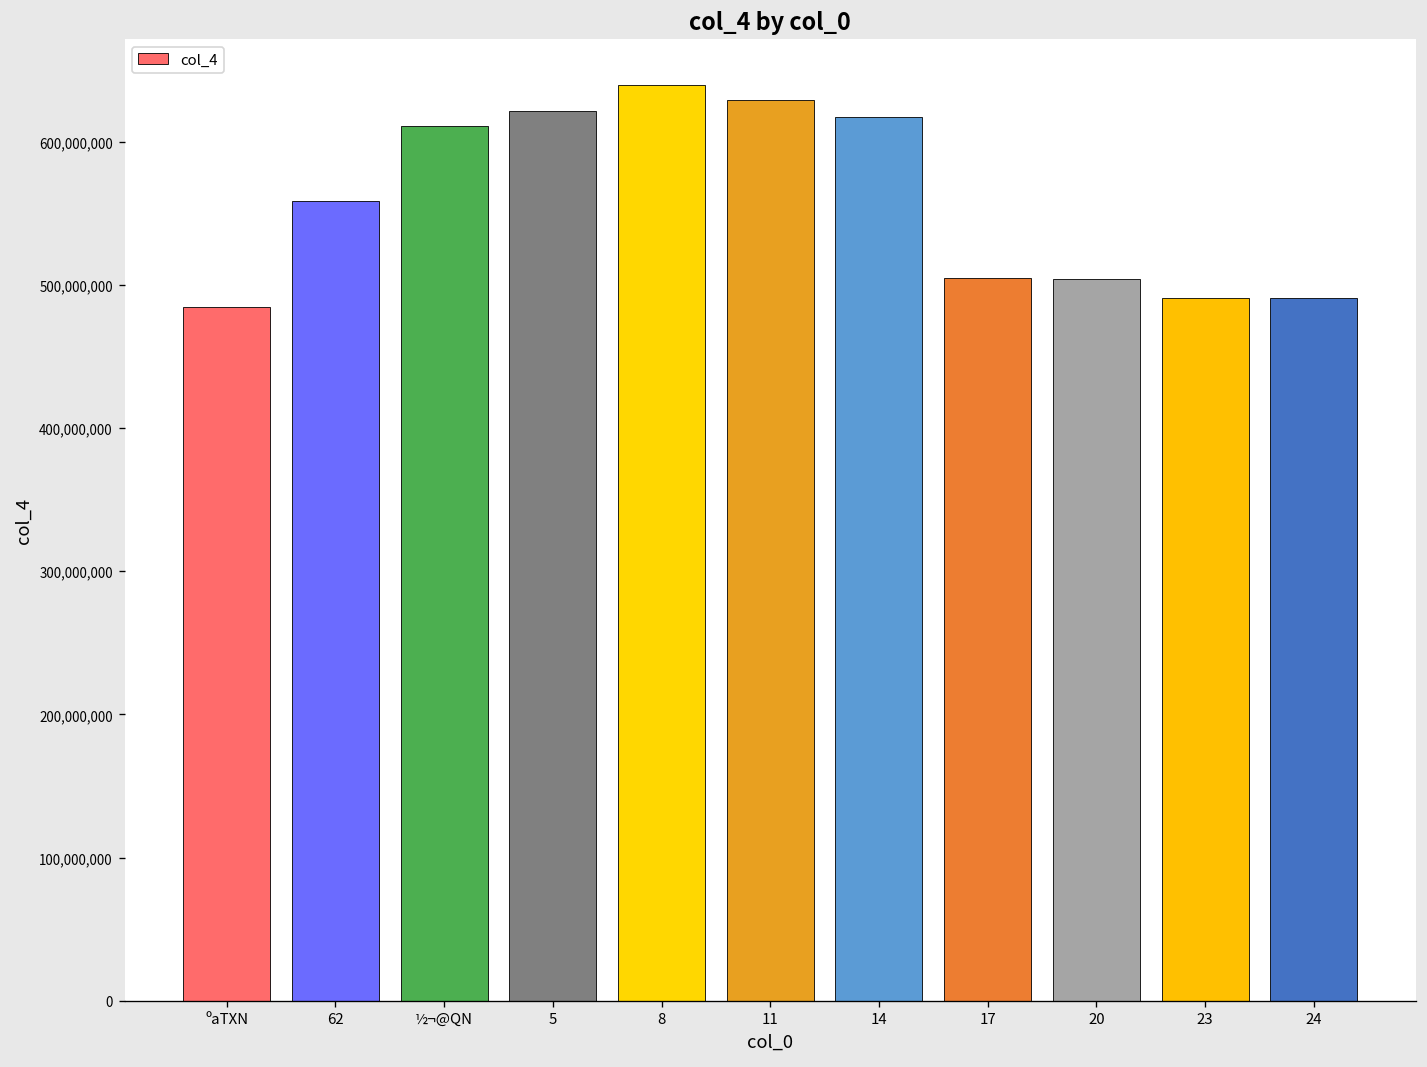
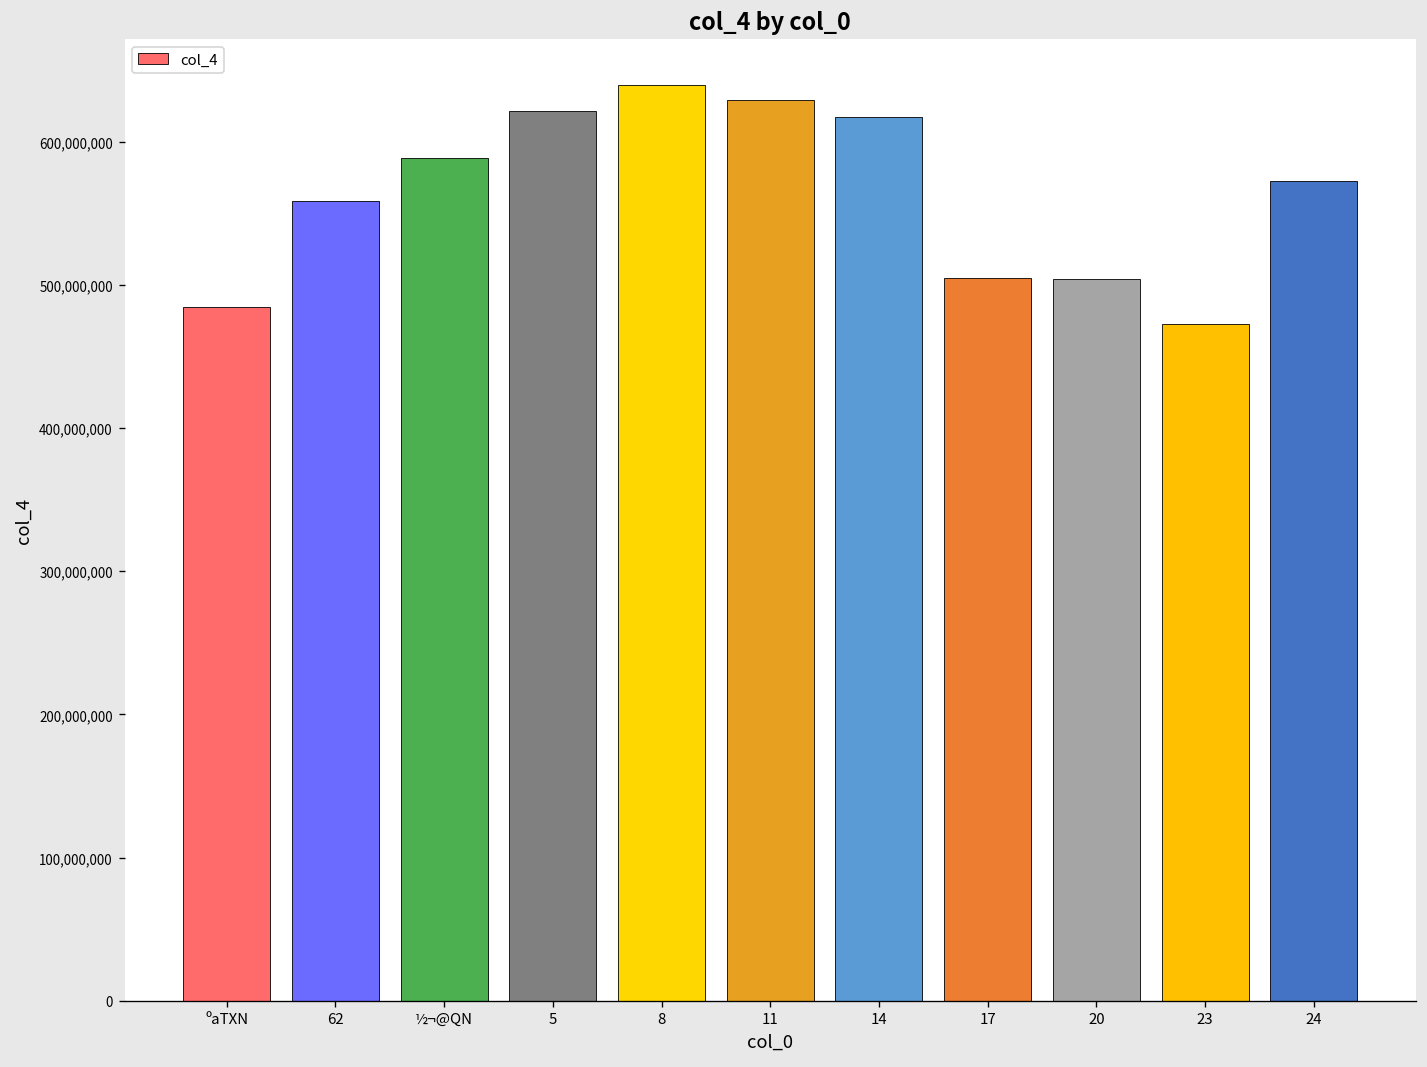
  {
    "ºaTXN": "484,000,000",
    "62": "559,000,000",
-   "½¬@QN": "611,000,000",
+   "½¬@QN": "589,000,000",
    "5": "621,000,000",
    "8": "640,000,000",
    "11": "629,000,000",
    "14": "617,000,000",
    "17": "505,000,000",
    "20": "504,000,000",
-   "23": "491,000,000",
-   "24": "491,000,000"
+   "23": "473,000,000",
+   "24": "573,000,000"
  }
